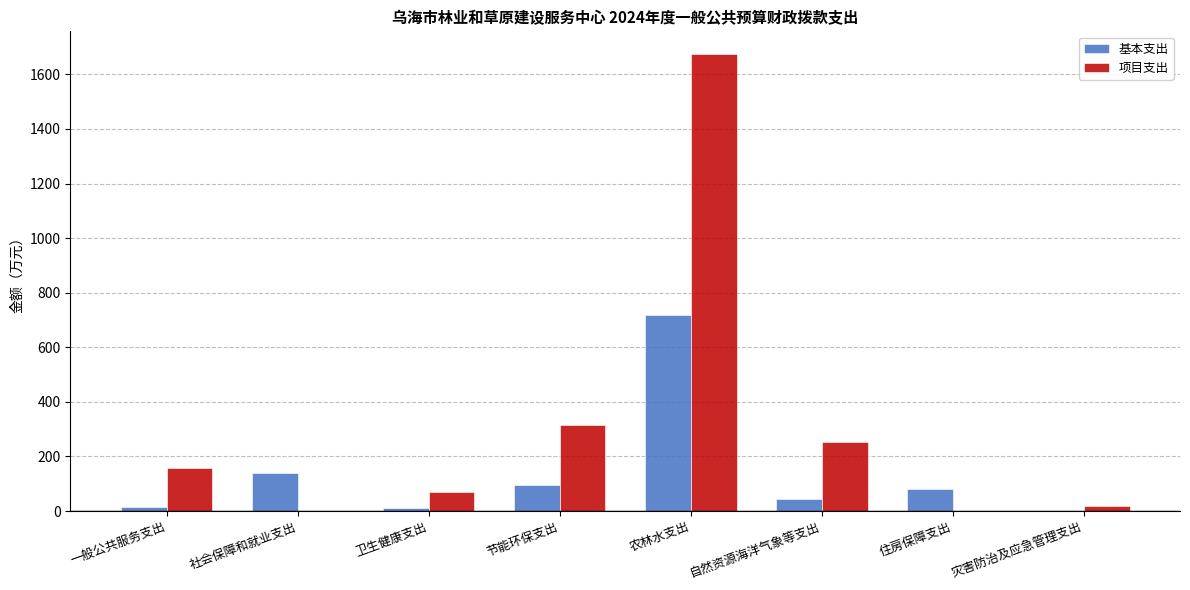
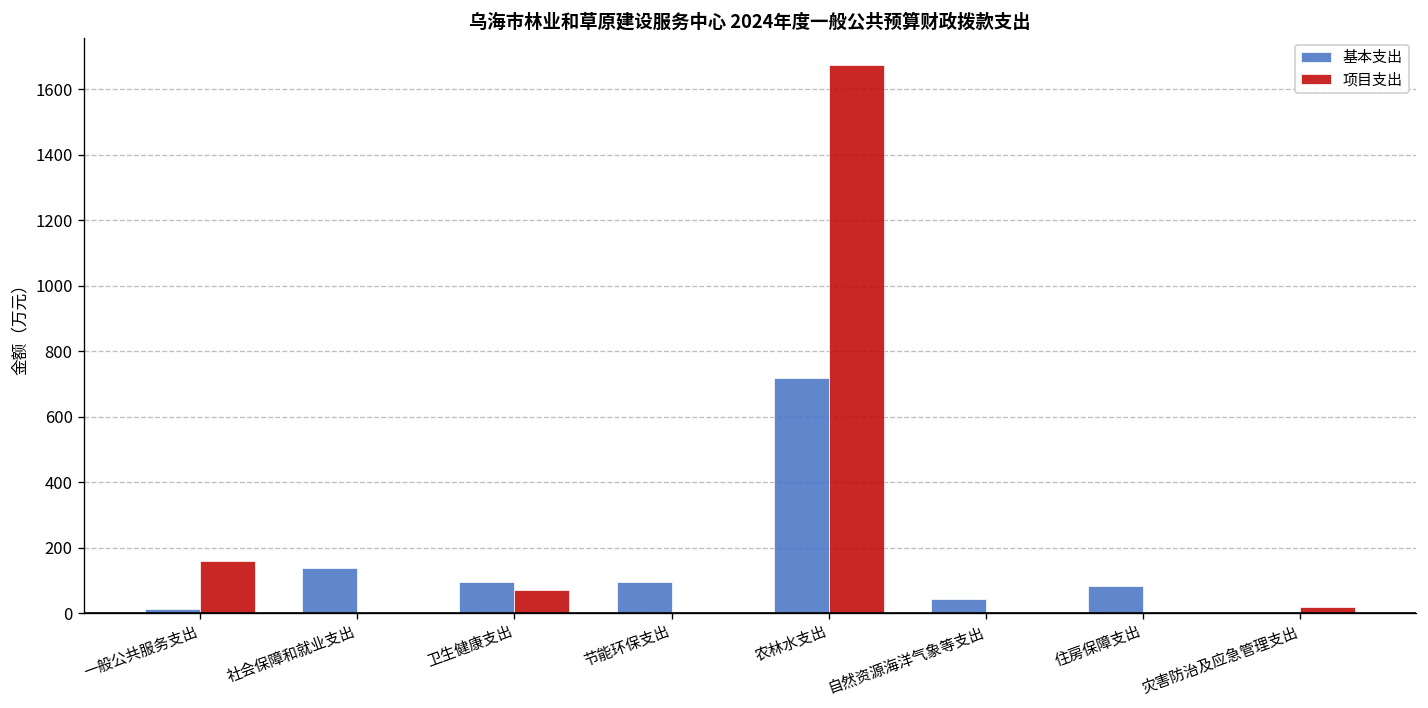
  {
    "基本支出": {
      "一般公共服务支出": 10,
      "社会保障和就业支出": 140,
-     "卫生健康支出": 10,
+     "卫生健康支出": 90,
      "节能环保支出": 100,
      "农林水支出": 720,
      "自然资源海洋气象等支出": 50,
      "住房保障支出": 80,
      "灾害防治及应急管理支出": 0
    },
    "项目支出": {
      "一般公共服务支出": 160,
      "社会保障和就业支出": 0,
      "卫生健康支出": 70,
-     "节能环保支出": 320,
+     "节能环保支出": 0,
      "农林水支出": 1670,
-     "自然资源海洋气象等支出": 250,
+     "自然资源海洋气象等支出": 10,
      "住房保障支出": 0,
      "灾害防治及应急管理支出": 20
    }
  }
